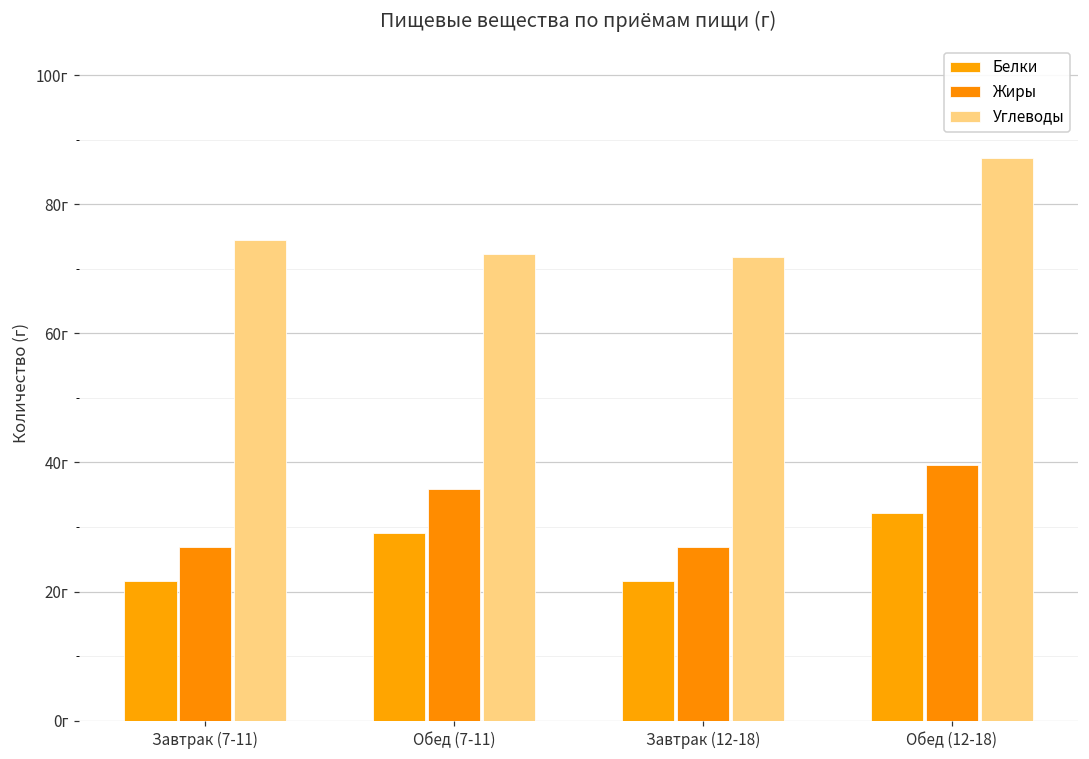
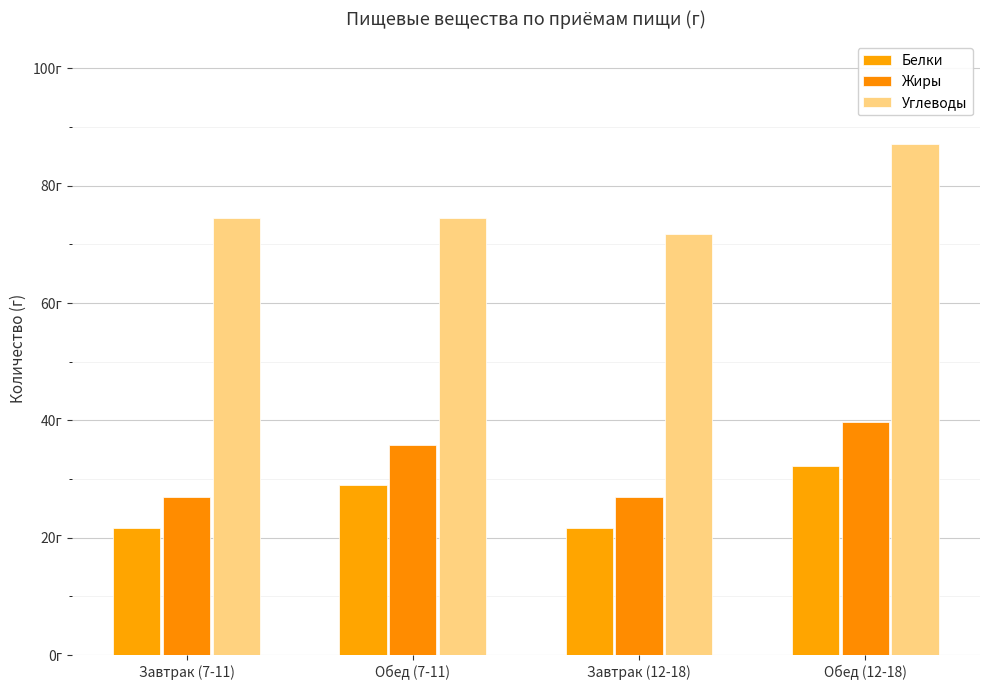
  {
    "Углеводы": {
      "Завтрак (7-11)": "74г",
-     "Обед (7-11)": "72г",
+     "Обед (7-11)": "74г",
      "Завтрак (12-18)": "72г",
      "Обед (12-18)": "87г"
    }
  }
